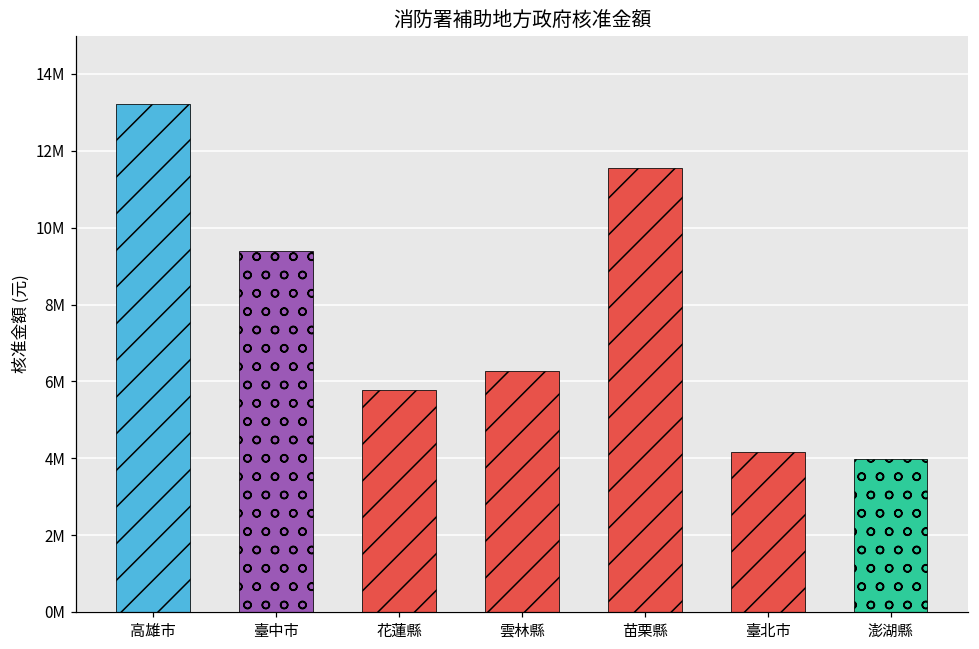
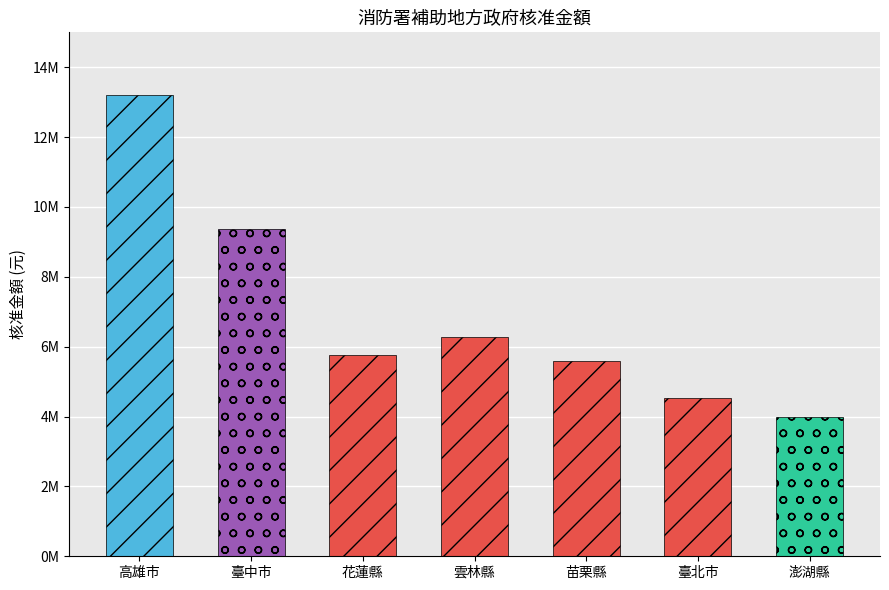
  {
    "高雄市": 13200000,
    "臺中市": 9400000,
    "花蓮縣": 5800000,
    "雲林縣": 6300000,
-   "苗栗縣": 11500000,
-   "臺北市": 4200000,
+   "苗栗縣": 5600000,
+   "臺北市": 4500000,
    "澎湖縣": 4000000
  }
